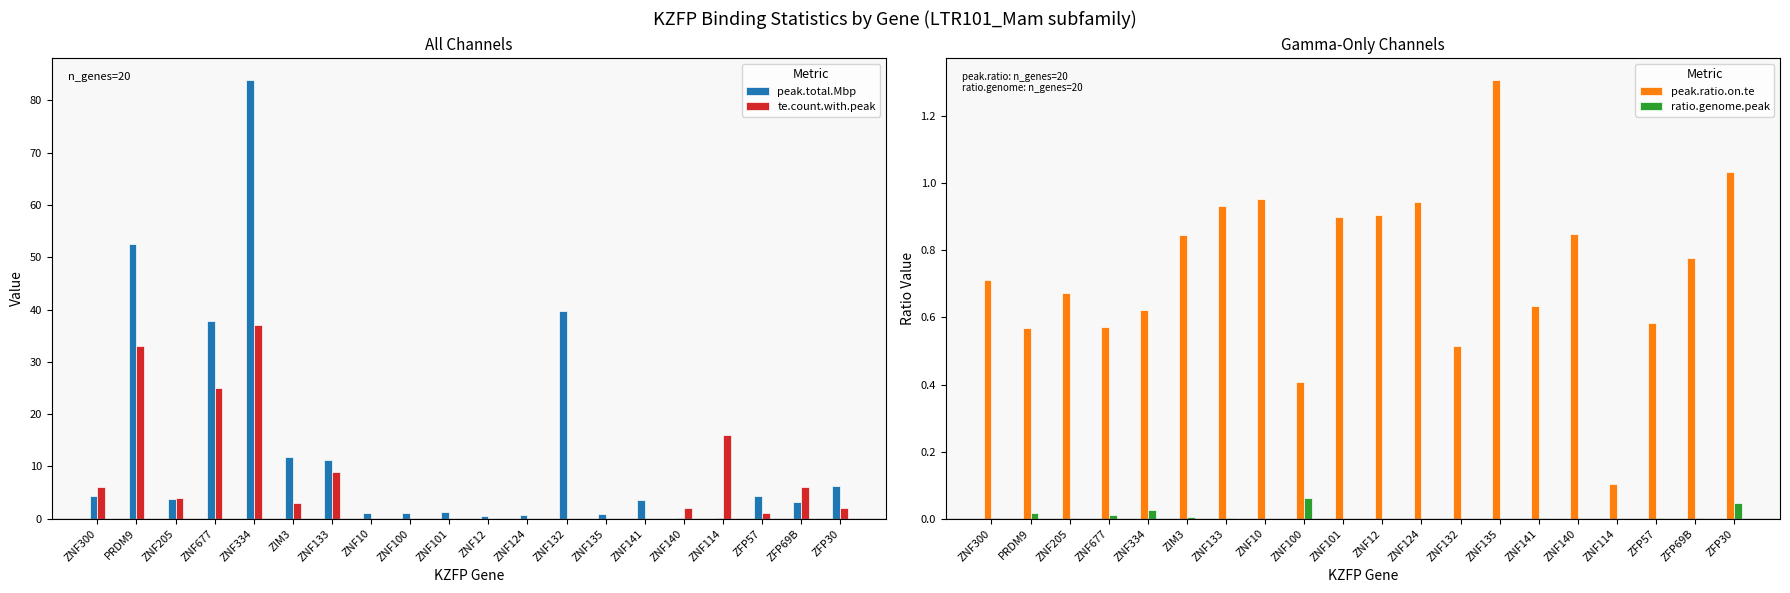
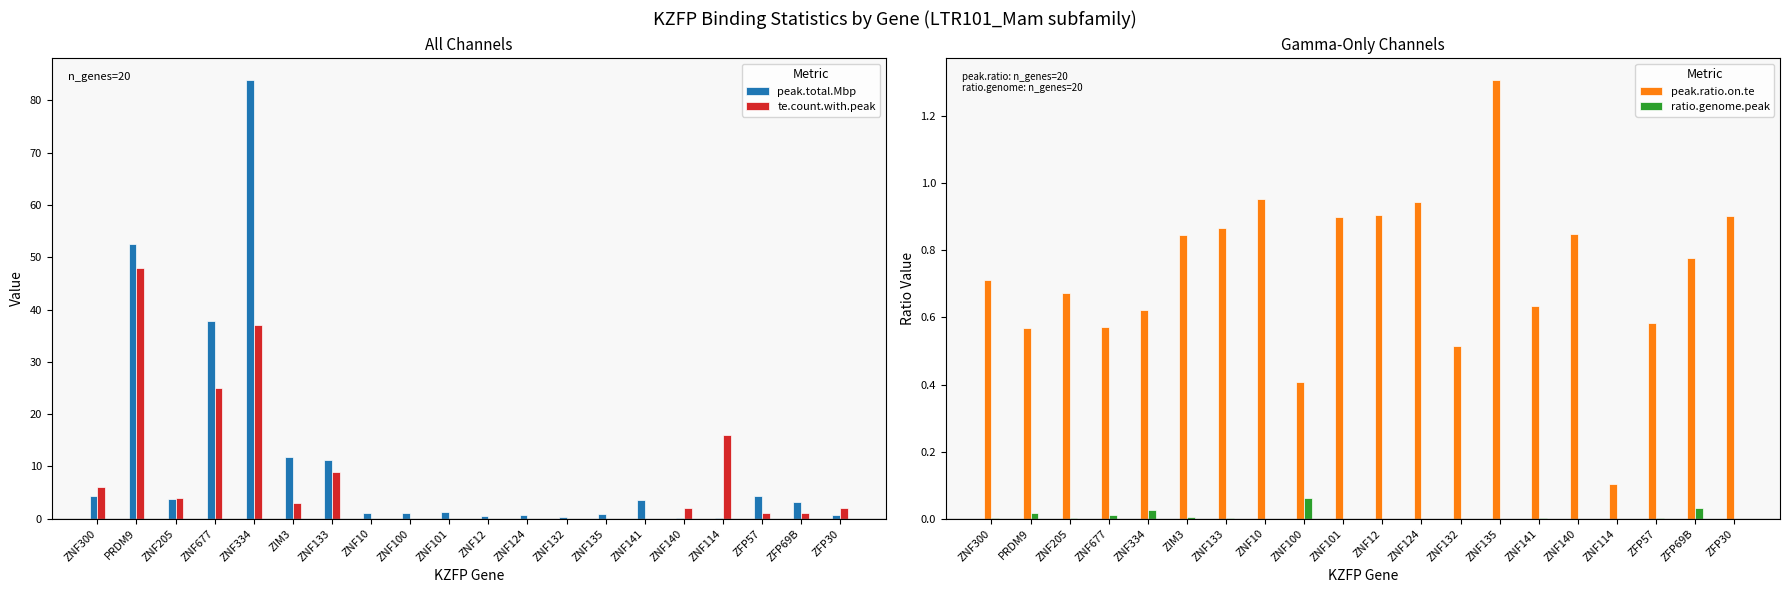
  {
    "All Channels": {
      "peak.total.Mbp": {
        "ZNF300": 4,
        "PRDM9": 53,
        "ZNF205": 4,
        "ZNF677": 38,
        "ZNF334": 84,
        "ZIM3": 12,
        "ZNF133": 11,
        "ZNF10": 1,
        "ZNF100": 1,
        "ZNF101": 1,
        "ZNF12": 1,
        "ZNF124": 1,
-       "ZNF132": 40,
+       "ZNF132": 0,
        "ZNF135": 1,
        "ZNF141": 4,
        "ZFP57": 4,
        "ZFP69B": 3,
-       "ZFP30": 6
+       "ZFP30": 1
      },
      "te.count.with.peak": {
        "ZNF300": 6,
-       "PRDM9": 33,
+       "PRDM9": 48,
        "ZNF205": 4,
        "ZNF677": 25,
        "ZNF334": 37,
        "ZIM3": 3,
        "ZNF133": 9,
        "ZNF10": 0,
        "ZNF100": 0,
        "ZNF101": 0,
        "ZNF12": 0,
        "ZNF124": 0,
        "ZNF132": 0,
        "ZNF135": 0,
        "ZNF141": 0,
        "ZNF140": 2,
        "ZNF114": 16,
        "ZFP57": 1,
-       "ZFP69B": 6,
+       "ZFP69B": 1,
        "ZFP30": 2
      }
    },
    "Gamma-Only Channels": {
      "peak.ratio.on.te": {
        "ZNF300": 0.71,
        "PRDM9": 0.57,
        "ZNF205": 0.67,
        "ZNF677": 0.57,
        "ZNF334": 0.62,
        "ZIM3": 0.85,
-       "ZNF133": 0.93,
+       "ZNF133": 0.87,
        "ZNF10": 0.95,
        "ZNF100": 0.41,
        "ZNF101": 0.90,
        "ZNF12": 0.90,
        "ZNF124": 0.94,
        "ZNF132": 0.52,
        "ZNF135": 1.31,
        "ZNF141": 0.64,
        "ZNF140": 0.85,
        "ZNF114": 0.10,
        "ZFP57": 0.58,
        "ZFP69B": 0.78,
-       "ZFP30": 1.03
+       "ZFP30": 0.90
      },
      "ratio.genome.peak": {
        "PRDM9": 0.02,
        "ZNF677": 0.01,
        "ZNF334": 0.03,
        "ZNF100": 0.06,
-       "ZFP69B": 0.00,
-       "ZFP30": 0.05
+       "ZFP69B": 0.03,
+       "ZFP30": 0.00
      }
    }
  }
